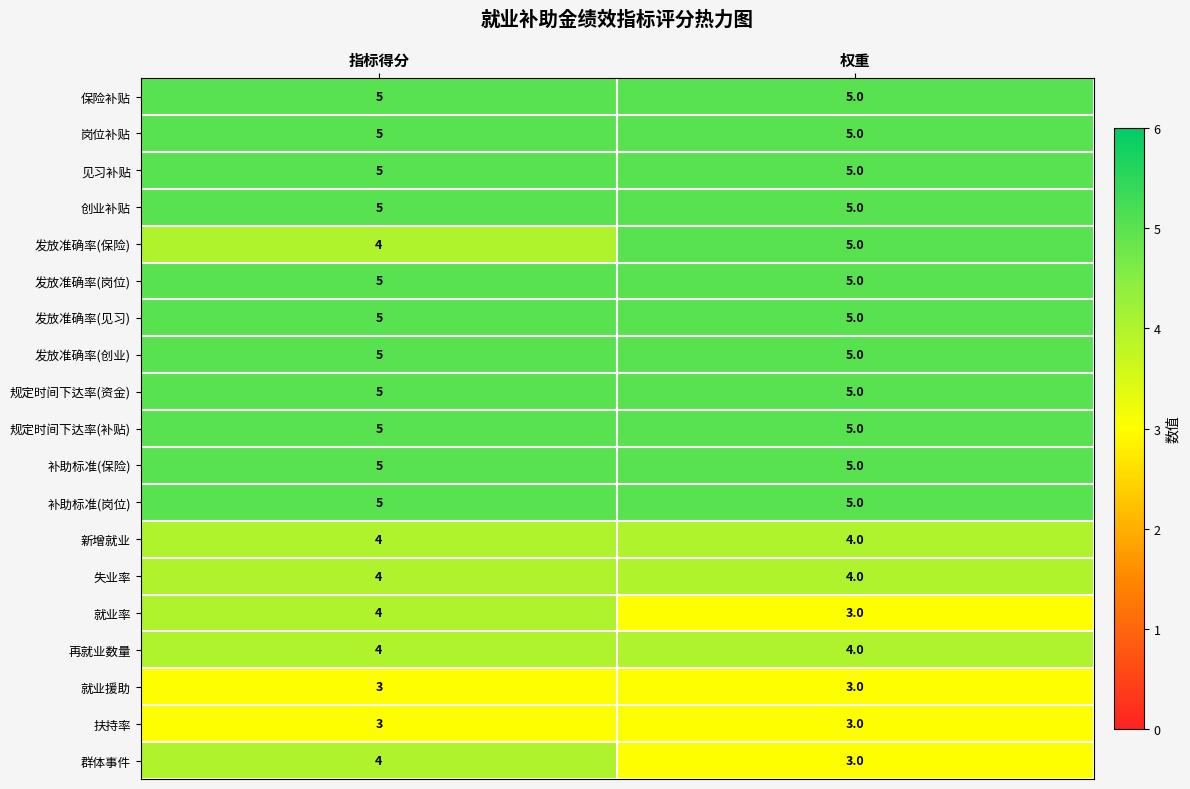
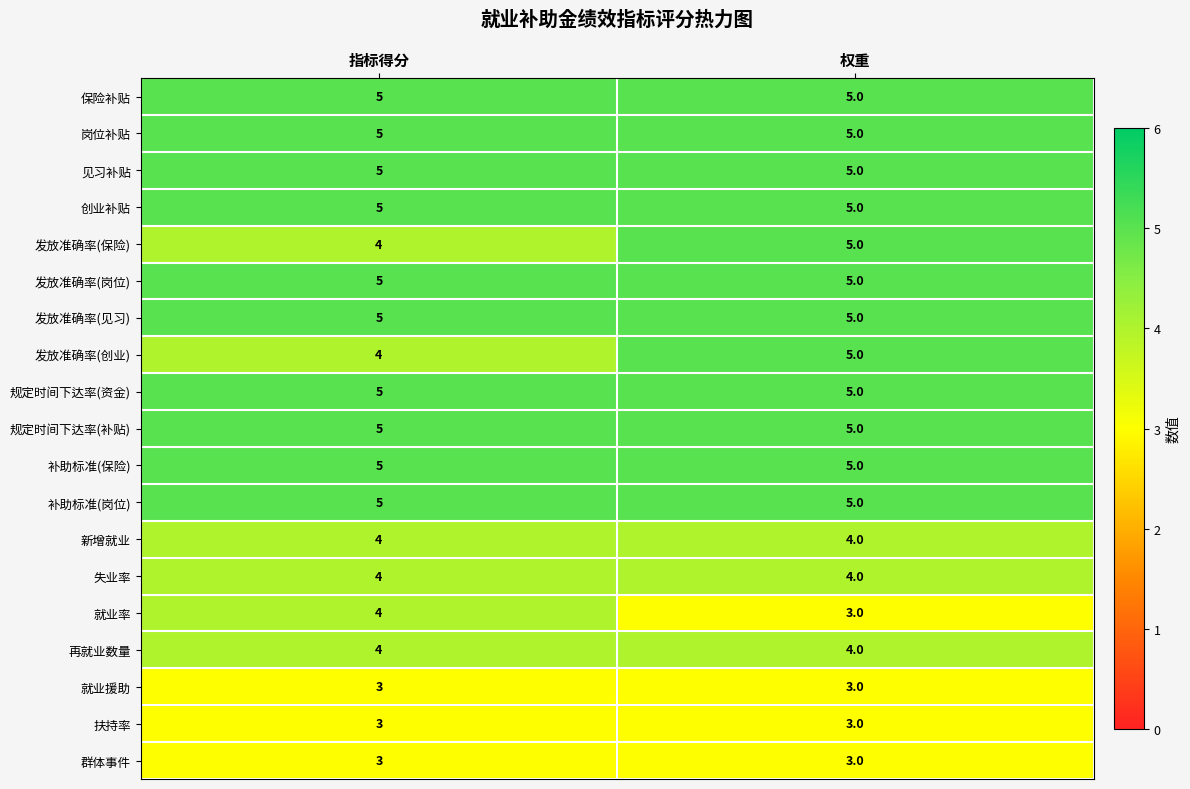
  {
    "保险补贴": {
      "指标得分": 5,
      "权重": 5.0
    },
    "岗位补贴": {
      "指标得分": 5,
      "权重": 5.0
    },
    "见习补贴": {
      "指标得分": 5,
      "权重": 5.0
    },
    "创业补贴": {
      "指标得分": 5,
      "权重": 5.0
    },
    "发放准确率(保险)": {
      "指标得分": 4,
      "权重": 5.0
    },
    "发放准确率(岗位)": {
      "指标得分": 5,
      "权重": 5.0
    },
    "发放准确率(见习)": {
      "指标得分": 5,
      "权重": 5.0
    },
    "发放准确率(创业)": {
-     "指标得分": 5,
+     "指标得分": 4,
      "权重": 5.0
    },
    "规定时间下达率(资金)": {
      "指标得分": 5,
      "权重": 5.0
    },
    "规定时间下达率(补贴)": {
      "指标得分": 5,
      "权重": 5.0
    },
    "补助标准(保险)": {
      "指标得分": 5,
      "权重": 5.0
    },
    "补助标准(岗位)": {
      "指标得分": 5,
      "权重": 5.0
    },
    "新增就业": {
      "指标得分": 4,
      "权重": 4.0
    },
    "失业率": {
      "指标得分": 4,
      "权重": 4.0
    },
    "就业率": {
      "指标得分": 4,
      "权重": 3.0
    },
    "再就业数量": {
      "指标得分": 4,
      "权重": 4.0
    },
    "就业援助": {
      "指标得分": 3,
      "权重": 3.0
    },
    "扶持率": {
      "指标得分": 3,
      "权重": 3.0
    },
    "群体事件": {
-     "指标得分": 4,
+     "指标得分": 3,
      "权重": 3.0
    }
  }
